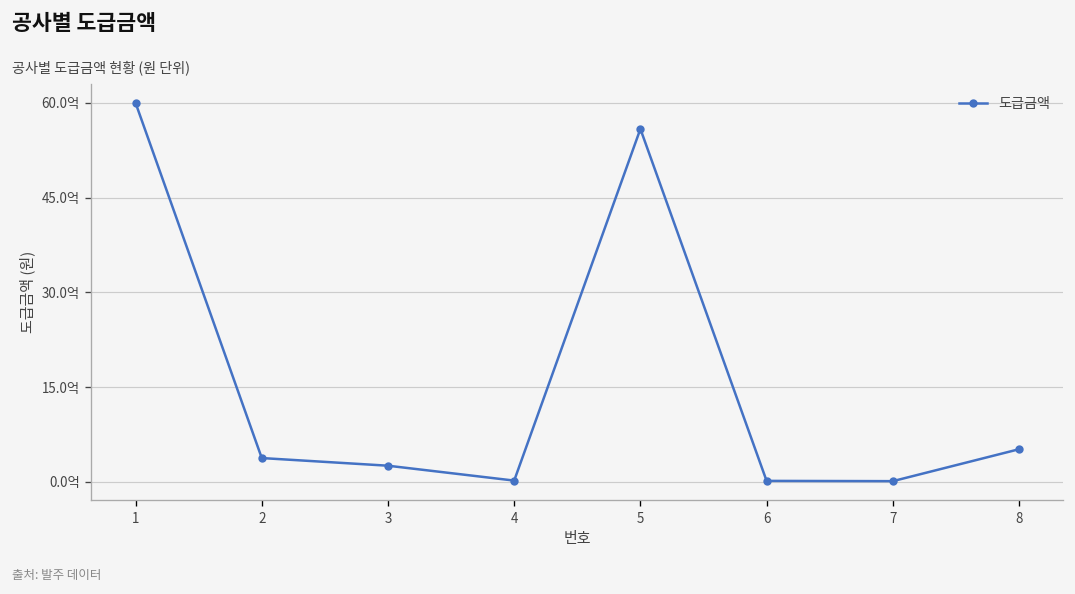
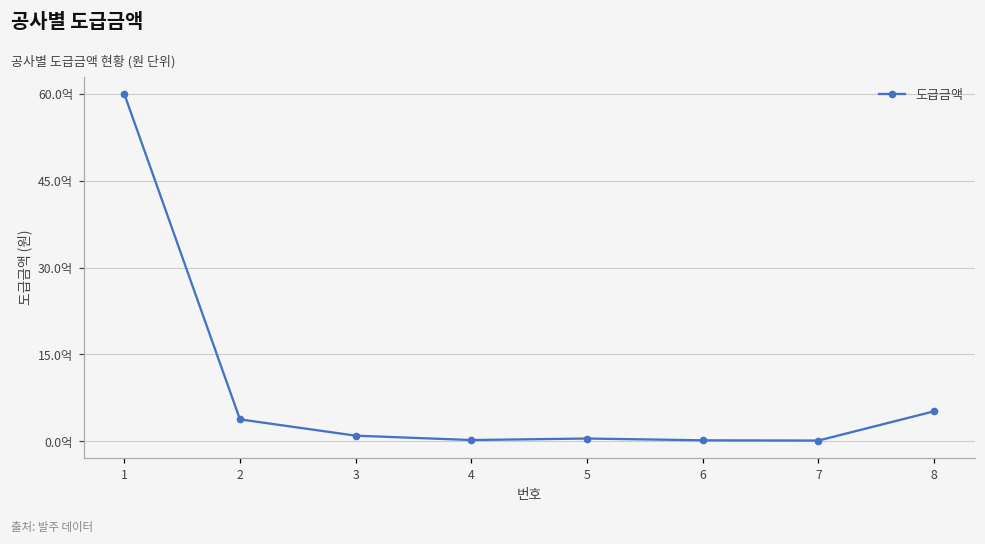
  {
    "1": "60억",
    "2": "4억",
-   "3": "3억",
+   "3": "1억",
    "4": "0억",
-   "5": "56억",
+   "5": "0억",
    "6": "0억",
    "7": "0억",
    "8": "5억"
  }
